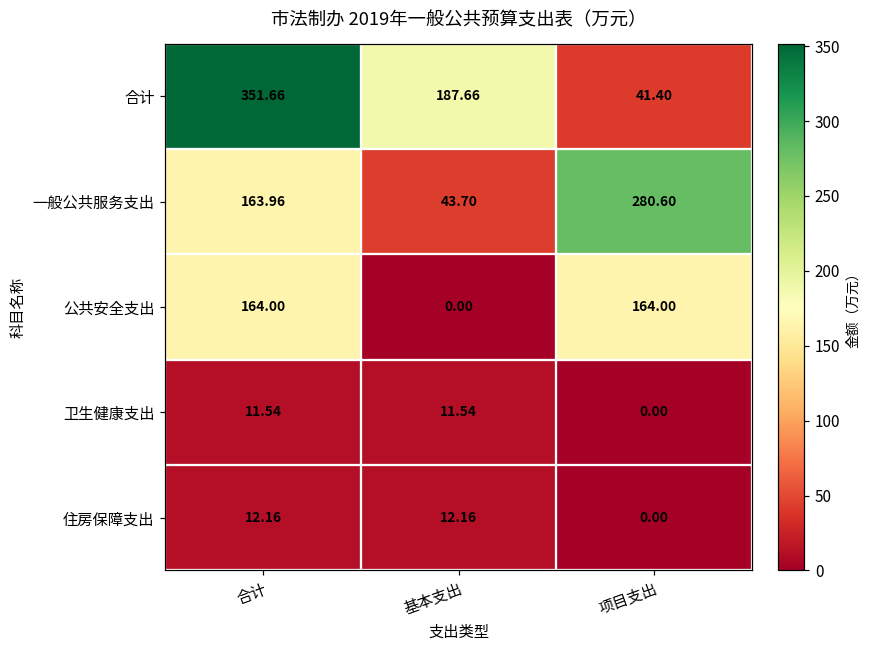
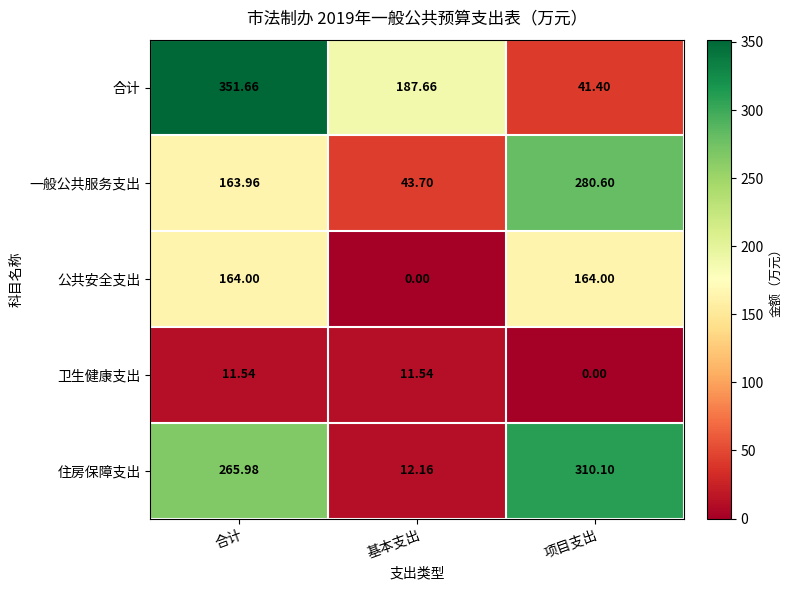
  {
    "合计": {
      "合计": 351.66,
      "基本支出": 187.66,
      "项目支出": 41.40
    },
    "一般公共服务支出": {
      "合计": 163.96,
      "基本支出": 43.70,
      "项目支出": 280.60
    },
    "公共安全支出": {
      "合计": 164.00,
      "基本支出": 0.00,
      "项目支出": 164.00
    },
    "卫生健康支出": {
      "合计": 11.54,
      "基本支出": 11.54,
      "项目支出": 0.00
    },
    "住房保障支出": {
-     "合计": 12.16,
+     "合计": 265.98,
      "基本支出": 12.16,
-     "项目支出": 0.00
+     "项目支出": 310.10
    }
  }
